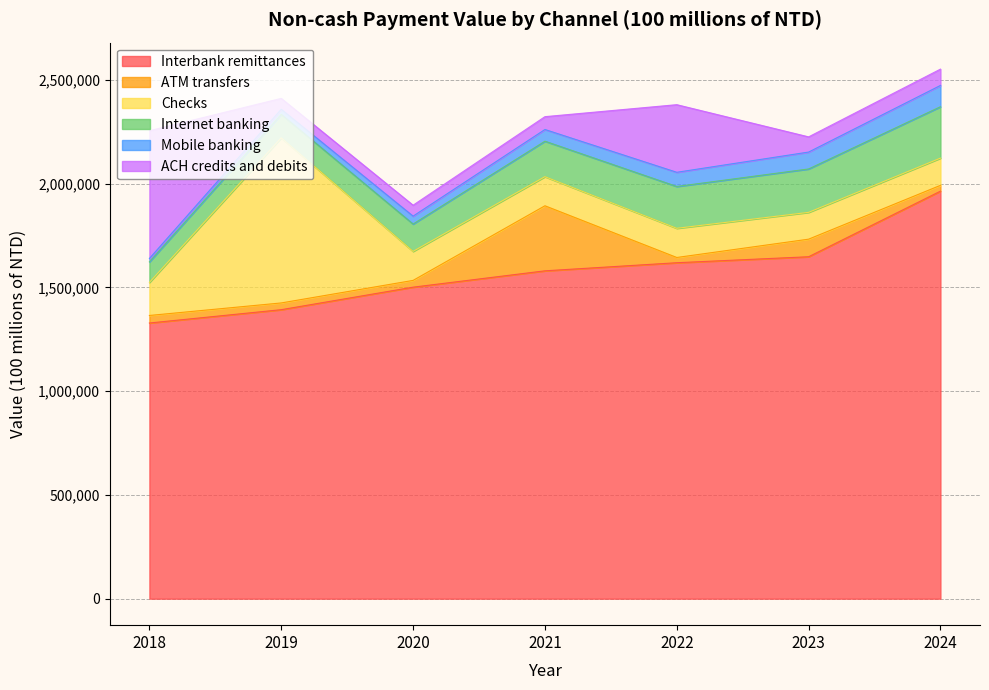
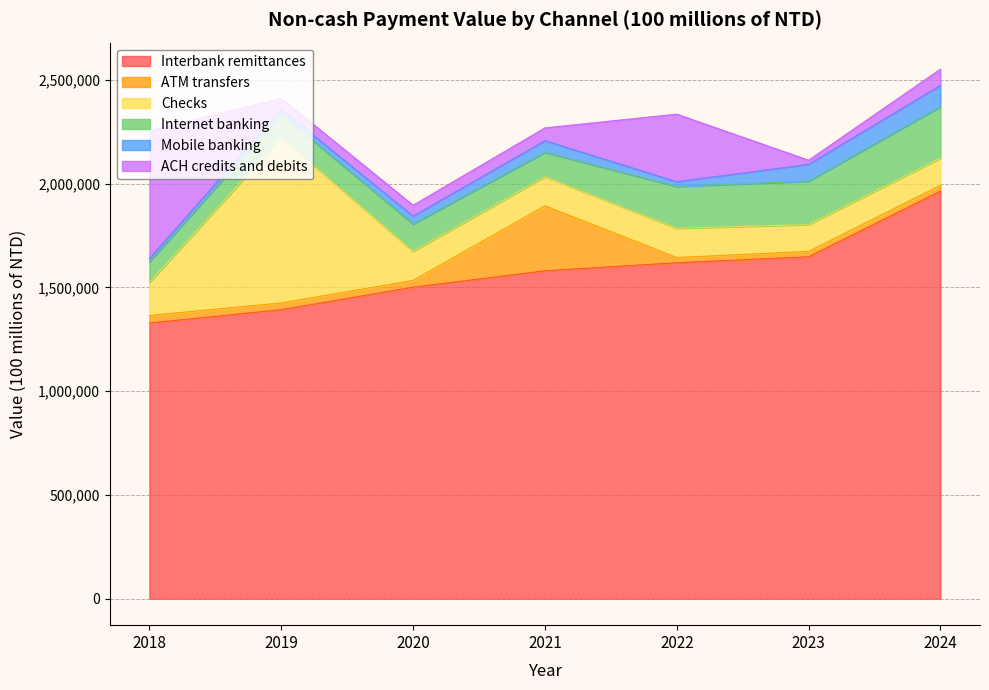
  {
    "Interbank remittances": {
      "2018": "1,330,000",
      "2019": "1,390,000",
      "2020": "1,500,000",
      "2021": "1,580,000",
      "2022": "1,620,000",
      "2023": "1,650,000",
      "2024": "1,960,000"
    },
    "ATM transfers": {
      "2018": "40,000",
      "2019": "30,000",
      "2020": "30,000",
      "2021": "310,000",
      "2022": "30,000",
-     "2023": "80,000",
+     "2023": "30,000",
      "2024": "30,000"
    },
    "Checks": {
      "2018": "160,000",
      "2020": "140,000",
      "2021": "140,000",
      "2022": "140,000",
      "2023": "130,000",
      "2024": "130,000"
    },
    "Internet banking": {
      "2018": "100,000",
      "2020": "130,000",
-     "2021": "170,000",
+     "2021": "120,000",
      "2022": "200,000",
      "2023": "210,000",
      "2024": "250,000"
    },
    "Mobile banking": {
      "2018": "20,000",
      "2020": "40,000",
      "2021": "60,000",
-     "2022": "70,000",
+     "2022": "20,000",
      "2023": "80,000",
      "2024": "100,000"
    },
    "ACH credits and debits": {
      "2020": "50,000",
      "2021": "60,000",
      "2022": "330,000",
-     "2023": "70,000",
+     "2023": "20,000",
      "2024": "80,000"
    }
  }
